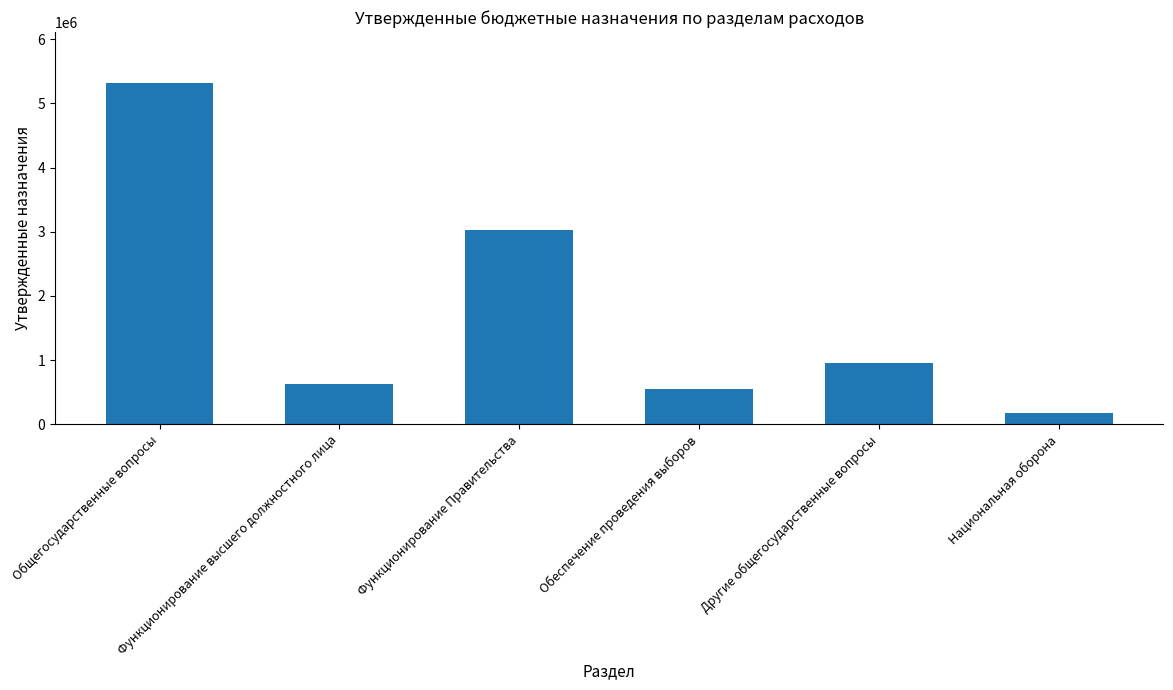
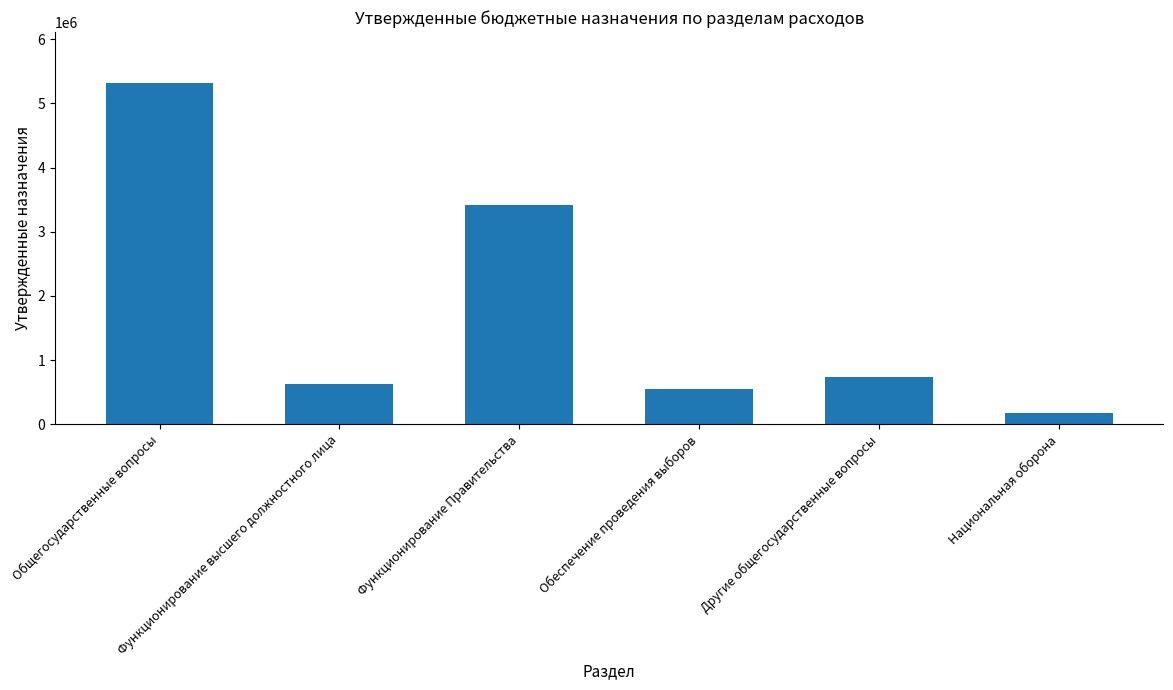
  {
    "Общегосударственные вопросы": 5300000,
    "Функционирование высшего должностного лица": 600000,
-   "Функционирование Правительства": 3000000,
+   "Функционирование Правительства": 3400000,
    "Обеспечение проведения выборов": 600000,
-   "Другие общегосударственные вопросы": 1000000,
+   "Другие общегосударственные вопросы": 700000,
    "Национальная оборона": 200000
  }
